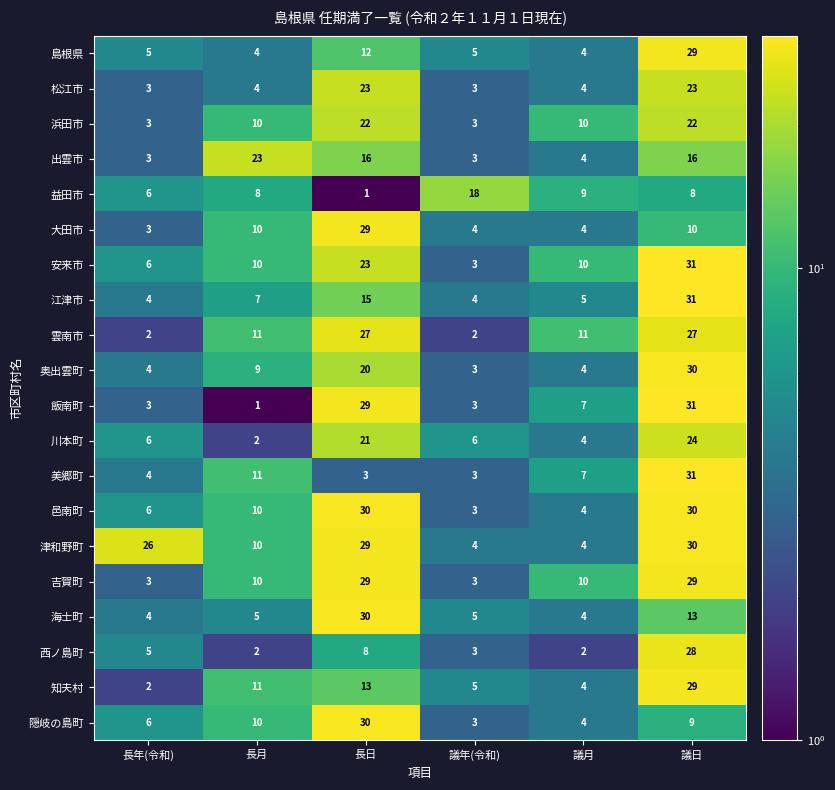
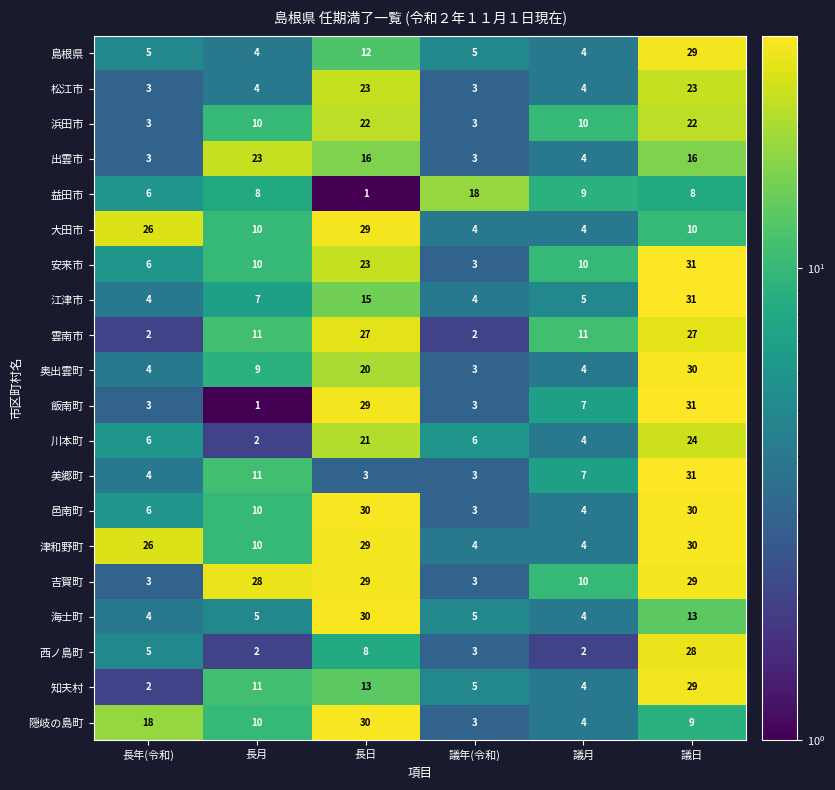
  {
    "島根県": {
      "長年(令和)": 5,
      "長月": 4,
      "長日": 12,
      "議年(令和)": 5,
      "議月": 4,
      "議日": 29
    },
    "松江市": {
      "長年(令和)": 3,
      "長月": 4,
      "長日": 23,
      "議年(令和)": 3,
      "議月": 4,
      "議日": 23
    },
    "浜田市": {
      "長年(令和)": 3,
      "長月": 10,
      "長日": 22,
      "議年(令和)": 3,
      "議月": 10,
      "議日": 22
    },
    "出雲市": {
      "長年(令和)": 3,
      "長月": 23,
      "長日": 16,
      "議年(令和)": 3,
      "議月": 4,
      "議日": 16
    },
    "益田市": {
      "長年(令和)": 6,
      "長月": 8,
      "長日": 1,
      "議年(令和)": 18,
      "議月": 9,
      "議日": 8
    },
    "大田市": {
-     "長年(令和)": 3,
+     "長年(令和)": 26,
      "長月": 10,
      "長日": 29,
      "議年(令和)": 4,
      "議月": 4,
      "議日": 10
    },
    "安来市": {
      "長年(令和)": 6,
      "長月": 10,
      "長日": 23,
      "議年(令和)": 3,
      "議月": 10,
      "議日": 31
    },
    "江津市": {
      "長年(令和)": 4,
      "長月": 7,
      "長日": 15,
      "議年(令和)": 4,
      "議月": 5,
      "議日": 31
    },
    "雲南市": {
      "長年(令和)": 2,
      "長月": 11,
      "長日": 27,
      "議年(令和)": 2,
      "議月": 11,
      "議日": 27
    },
    "奥出雲町": {
      "長年(令和)": 4,
      "長月": 9,
      "長日": 20,
      "議年(令和)": 3,
      "議月": 4,
      "議日": 30
    },
    "飯南町": {
      "長年(令和)": 3,
      "長月": 1,
      "長日": 29,
      "議年(令和)": 3,
      "議月": 7,
      "議日": 31
    },
    "川本町": {
      "長年(令和)": 6,
      "長月": 2,
      "長日": 21,
      "議年(令和)": 6,
      "議月": 4,
      "議日": 24
    },
    "美郷町": {
      "長年(令和)": 4,
      "長月": 11,
      "長日": 3,
      "議年(令和)": 3,
      "議月": 7,
      "議日": 31
    },
    "邑南町": {
      "長年(令和)": 6,
      "長月": 10,
      "長日": 30,
      "議年(令和)": 3,
      "議月": 4,
      "議日": 30
    },
    "津和野町": {
      "長年(令和)": 26,
      "長月": 10,
      "長日": 29,
      "議年(令和)": 4,
      "議月": 4,
      "議日": 30
    },
    "吉賀町": {
      "長年(令和)": 3,
-     "長月": 10,
+     "長月": 28,
      "長日": 29,
      "議年(令和)": 3,
      "議月": 10,
      "議日": 29
    },
    "海士町": {
      "長年(令和)": 4,
      "長月": 5,
      "長日": 30,
      "議年(令和)": 5,
      "議月": 4,
      "議日": 13
    },
    "西ノ島町": {
      "長年(令和)": 5,
      "長月": 2,
      "長日": 8,
      "議年(令和)": 3,
      "議月": 2,
      "議日": 28
    },
    "知夫村": {
      "長年(令和)": 2,
      "長月": 11,
      "長日": 13,
      "議年(令和)": 5,
      "議月": 4,
      "議日": 29
    },
    "隠岐の島町": {
-     "長年(令和)": 6,
+     "長年(令和)": 18,
      "長月": 10,
      "長日": 30,
      "議年(令和)": 3,
      "議月": 4,
      "議日": 9
    }
  }
